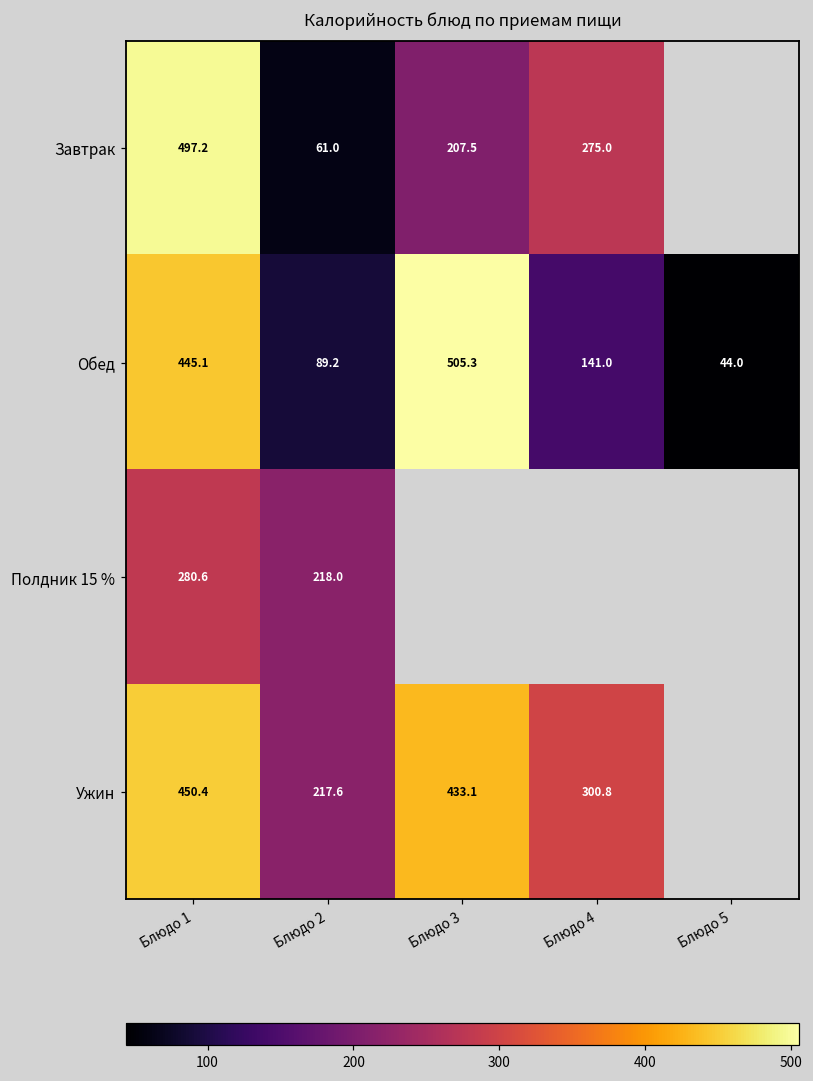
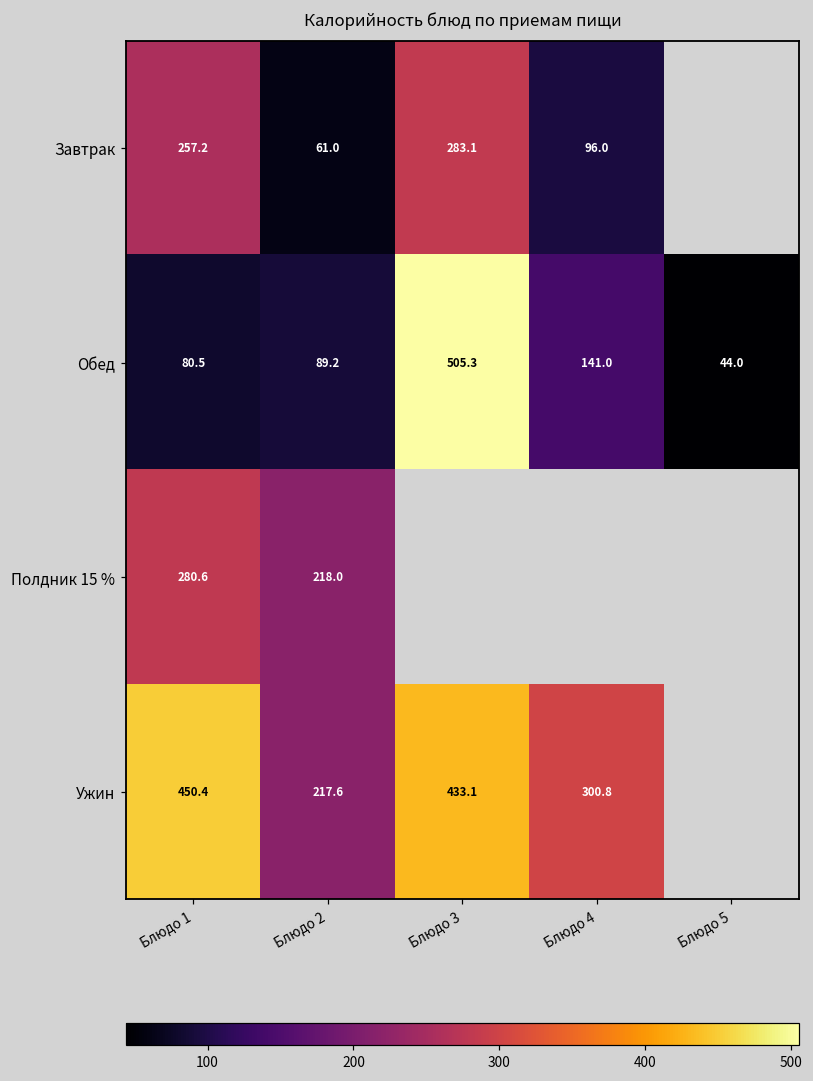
  {
    "Завтрак": {
-     "Блюдо 1": 497.2,
+     "Блюдо 1": 257.2,
      "Блюдо 2": 61.0,
-     "Блюдо 3": 207.5,
-     "Блюдо 4": 275.0
+     "Блюдо 3": 283.1,
+     "Блюдо 4": 96.0
    },
    "Обед": {
-     "Блюдо 1": 445.1,
+     "Блюдо 1": 80.5,
      "Блюдо 2": 89.2,
      "Блюдо 3": 505.3,
      "Блюдо 4": 141.0,
      "Блюдо 5": 44.0
    },
    "Полдник 15 %": {
      "Блюдо 1": 280.6,
      "Блюдо 2": 218.0
    },
    "Ужин": {
      "Блюдо 1": 450.4,
      "Блюдо 2": 217.6,
      "Блюдо 3": 433.1,
      "Блюдо 4": 300.8
    }
  }
